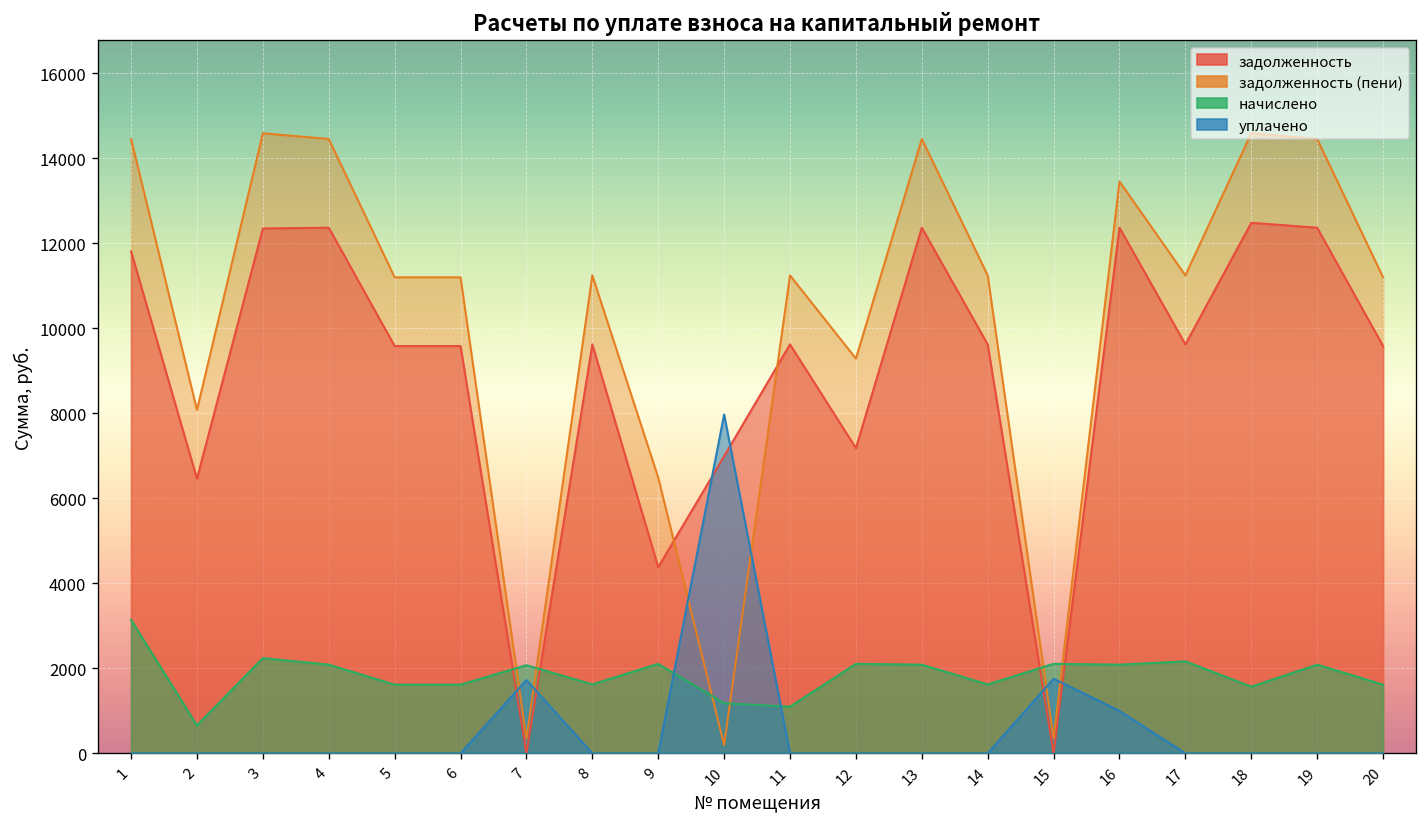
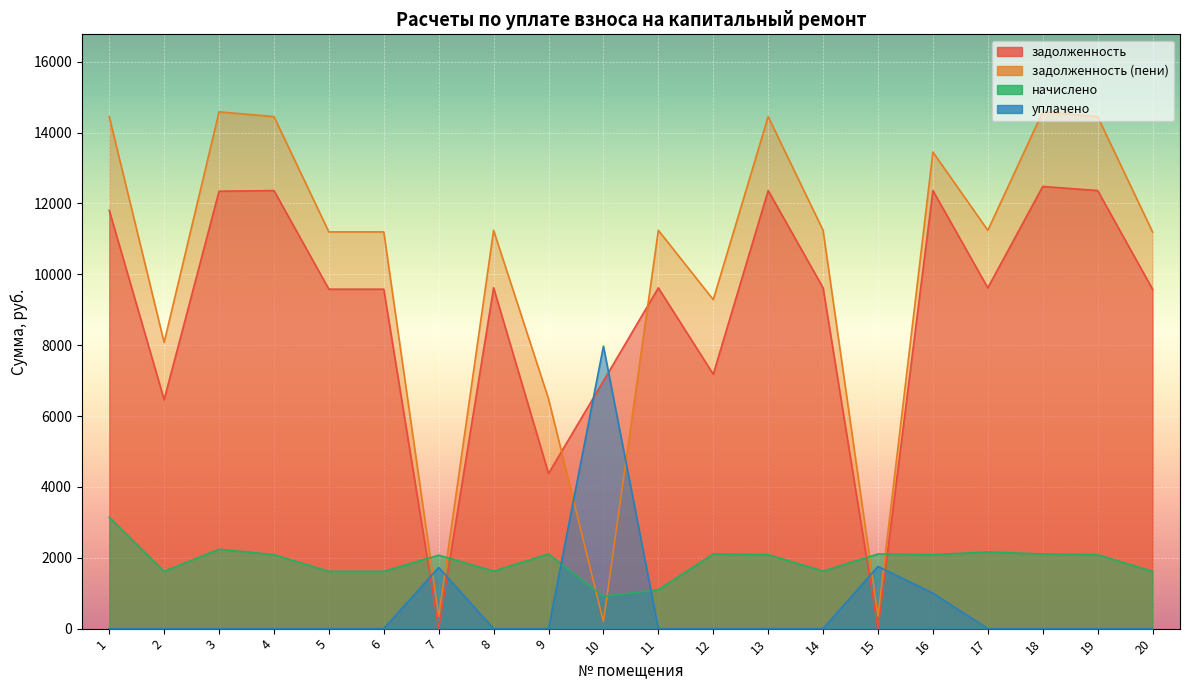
  {
    "начислено": {
      "1": 3100,
-     "2": 700,
+     "2": 1600,
      "3": 2200,
      "4": 2100,
      "5": 1600,
      "6": 1600,
      "7": 2100,
      "8": 1600,
      "9": 2100,
-     "10": 1200,
+     "10": 900,
      "11": 1100,
      "12": 2100,
      "13": 2100,
      "14": 1600,
      "15": 2100,
      "16": 2100,
      "17": 2200,
-     "18": 1600,
+     "18": 2100,
      "19": 2100,
      "20": 1600
    },
    "уплачено": {
      "1": 0,
      "2": 0,
      "3": 0,
      "4": 0,
      "5": 0,
      "6": 0,
      "7": 1700,
      "8": 0,
      "9": 0,
      "10": 8000,
      "11": 0,
      "12": 0,
      "13": 0,
      "14": 0,
      "15": 1800,
      "16": 1000,
      "17": 0,
      "18": 0,
      "19": 0,
      "20": 0
    }
  }
